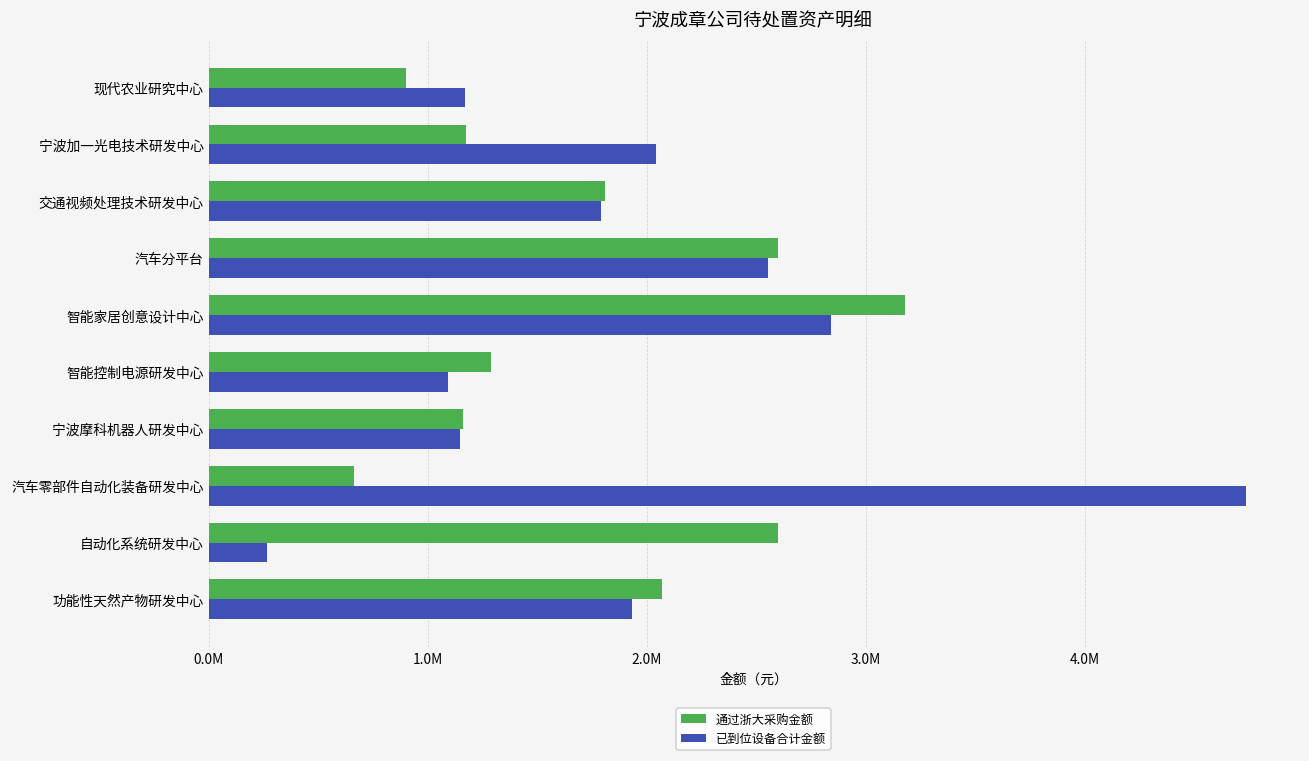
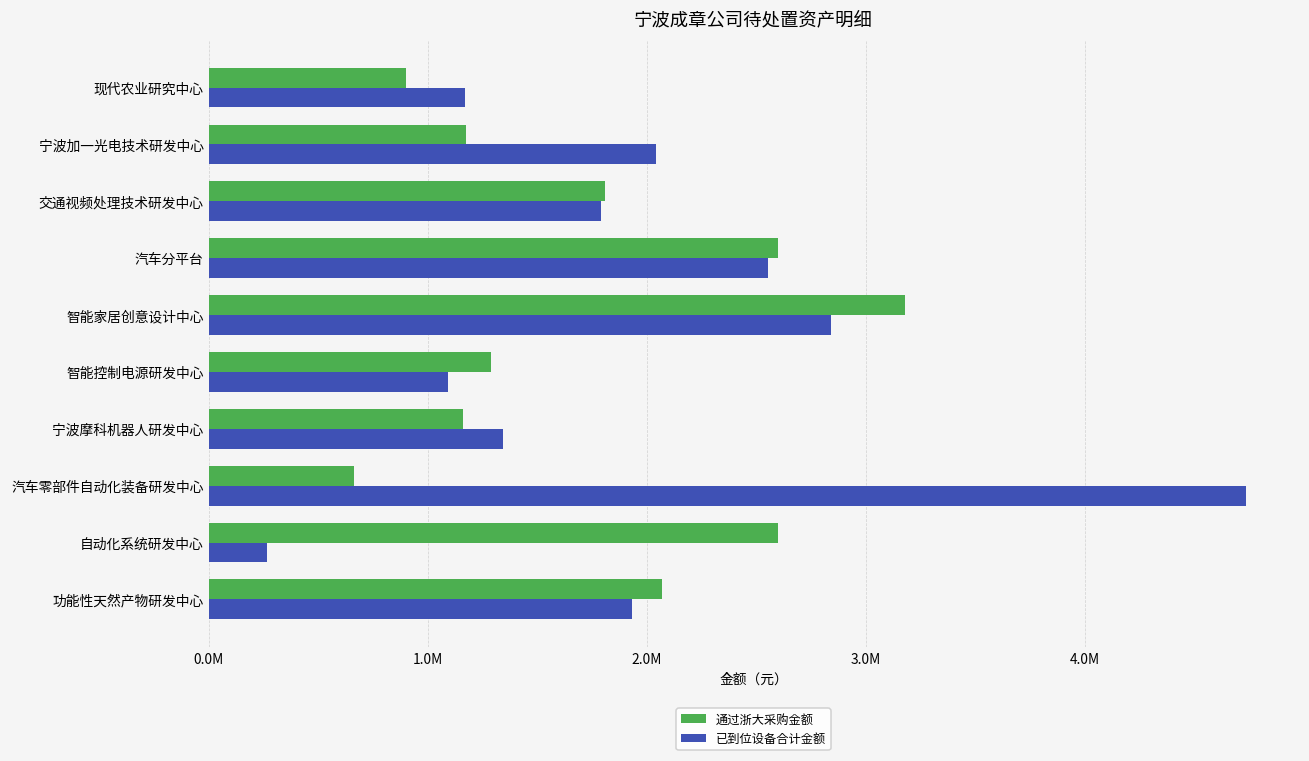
  {
    "通过浙大采购金额": {
      "现代农业研究中心": 900000,
      "宁波加一光电技术研发中心": 1170000,
      "交通视频处理技术研发中心": 1810000,
      "汽车分平台": 2600000,
      "智能家居创意设计中心": 3180000,
      "智能控制电源研发中心": 1290000,
      "宁波摩科机器人研发中心": 1160000,
      "汽车零部件自动化装备研发中心": 670000,
      "自动化系统研发中心": 2600000,
      "功能性天然产物研发中心": 2070000
    },
    "已到位设备合计金额": {
      "现代农业研究中心": 1170000,
      "宁波加一光电技术研发中心": 2040000,
      "交通视频处理技术研发中心": 1790000,
      "汽车分平台": 2550000,
      "智能家居创意设计中心": 2840000,
      "智能控制电源研发中心": 1090000,
-     "宁波摩科机器人研发中心": 1150000,
+     "宁波摩科机器人研发中心": 1350000,
      "汽车零部件自动化装备研发中心": 4740000,
      "自动化系统研发中心": 270000,
      "功能性天然产物研发中心": 1930000
    }
  }
